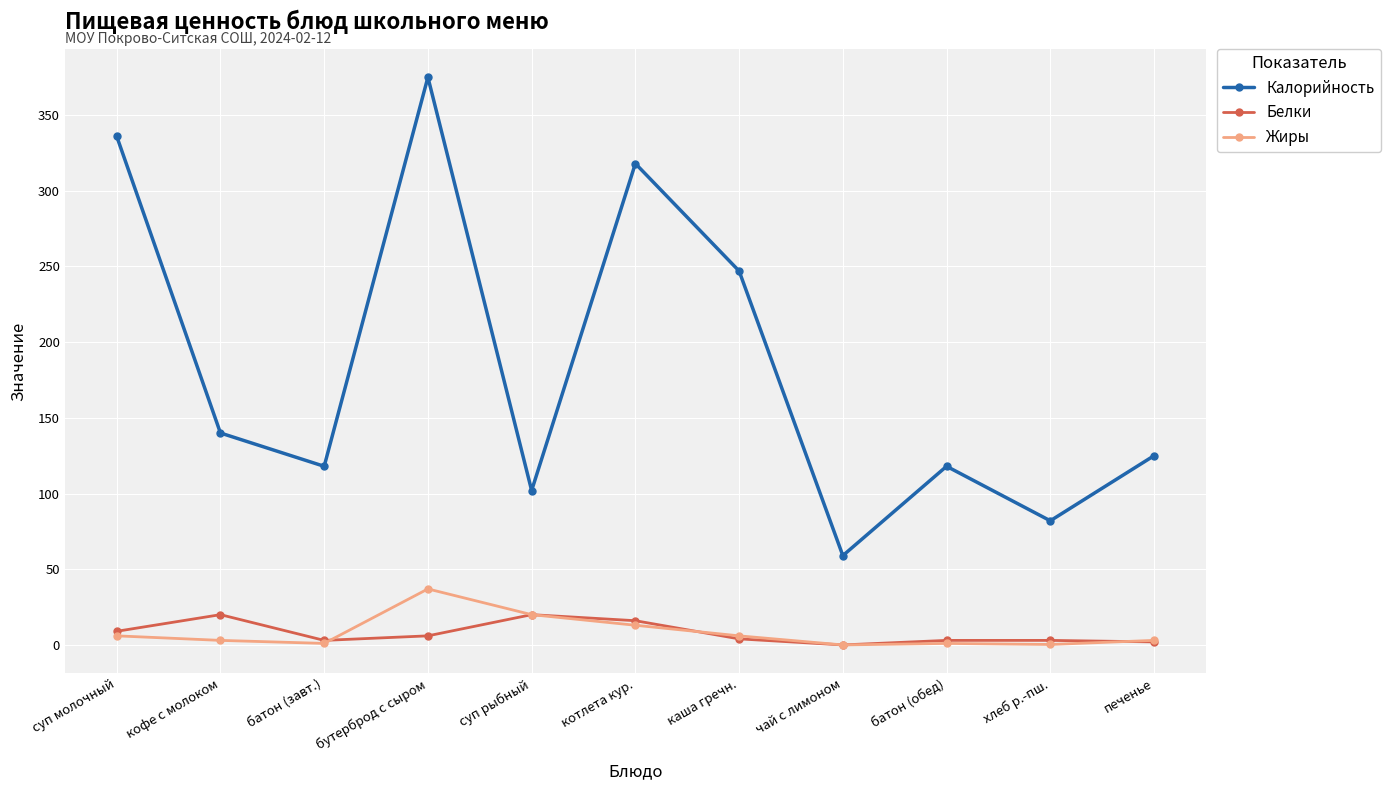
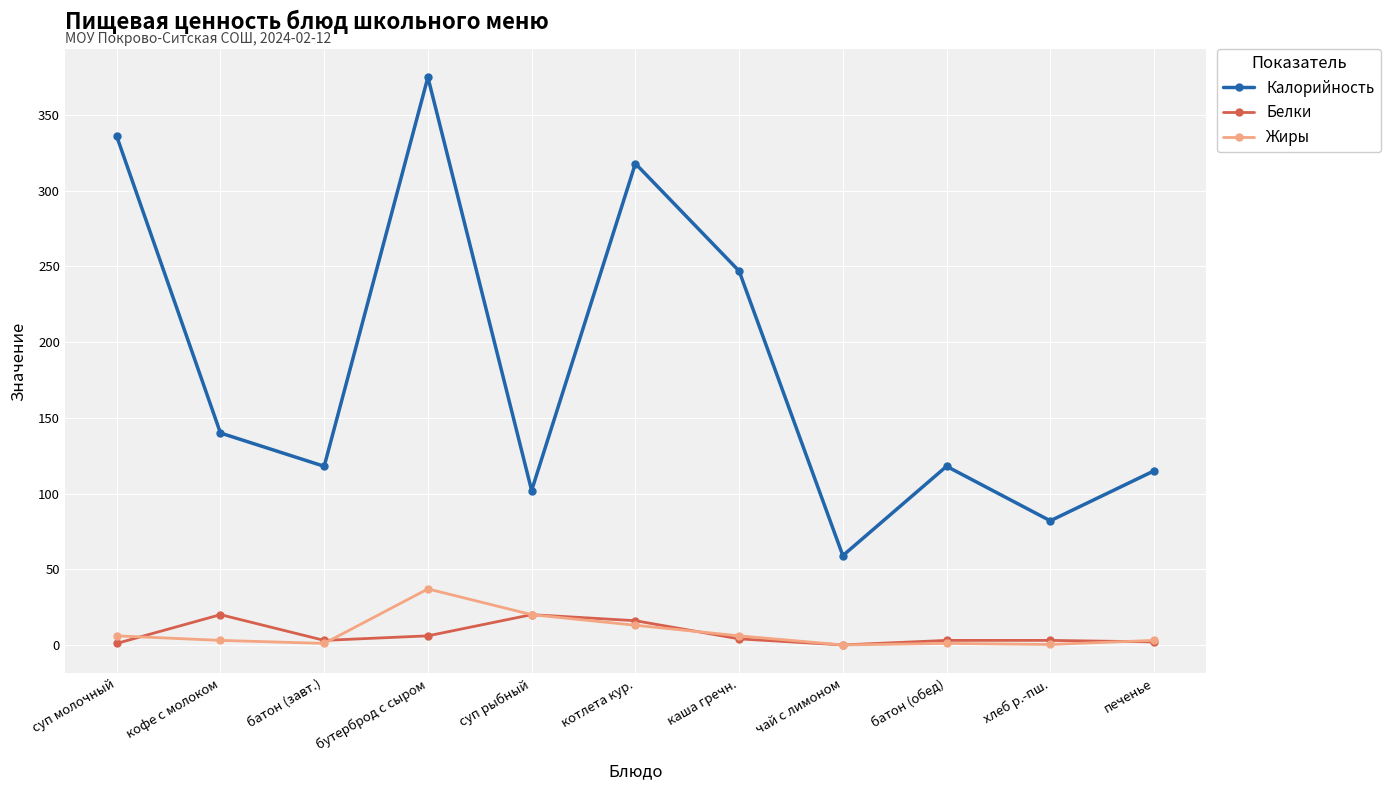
  {
    "Калорийность": {
      "суп молочный": 336,
      "кофе с молоком": 140,
      "батон (завт.)": 118,
      "бутерброд с сыром": 375,
      "суп рыбный": 102,
      "котлета кур.": 318,
      "каша гречн.": 247,
      "чай с лимоном": 59,
      "батон (обед)": 118,
      "хлеб р.-пш.": 82,
-     "печенье": 125
+     "печенье": 115
    },
    "Белки": {
-     "суп молочный": 9,
+     "суп молочный": 1,
      "кофе с молоком": 20,
      "батон (завт.)": 3,
      "бутерброд с сыром": 6,
      "котлета кур.": 16,
      "каша гречн.": 4,
      "батон (обед)": 3,
      "хлеб р.-пш.": 3
    },
    "Жиры": {
      "суп молочный": 6,
      "кофе с молоком": 3,
      "батон (завт.)": 1,
      "бутерброд с сыром": 37,
      "котлета кур.": 13,
      "каша гречн.": 6,
      "батон (обед)": 1,
      "хлеб р.-пш.": 0
    }
  }
